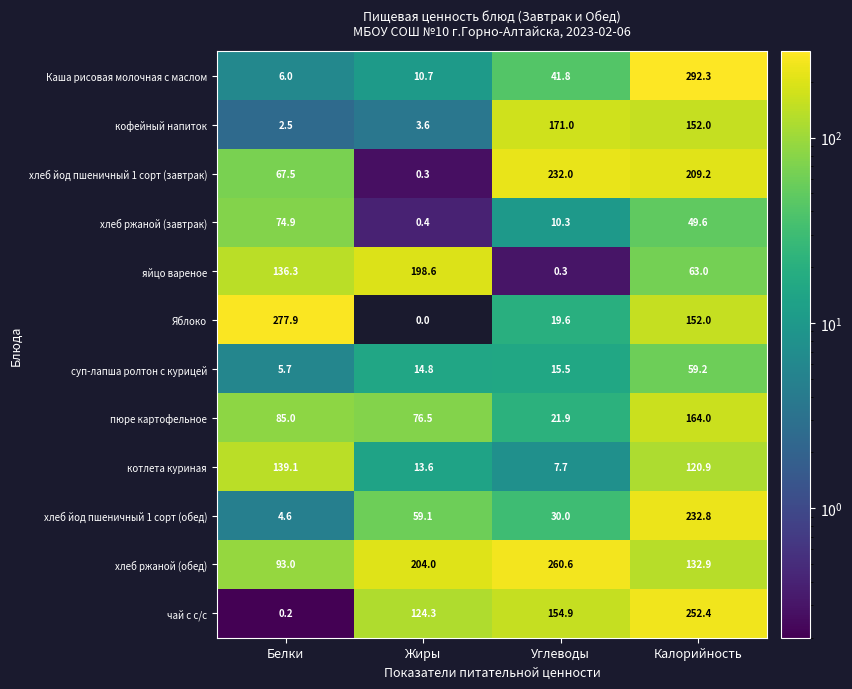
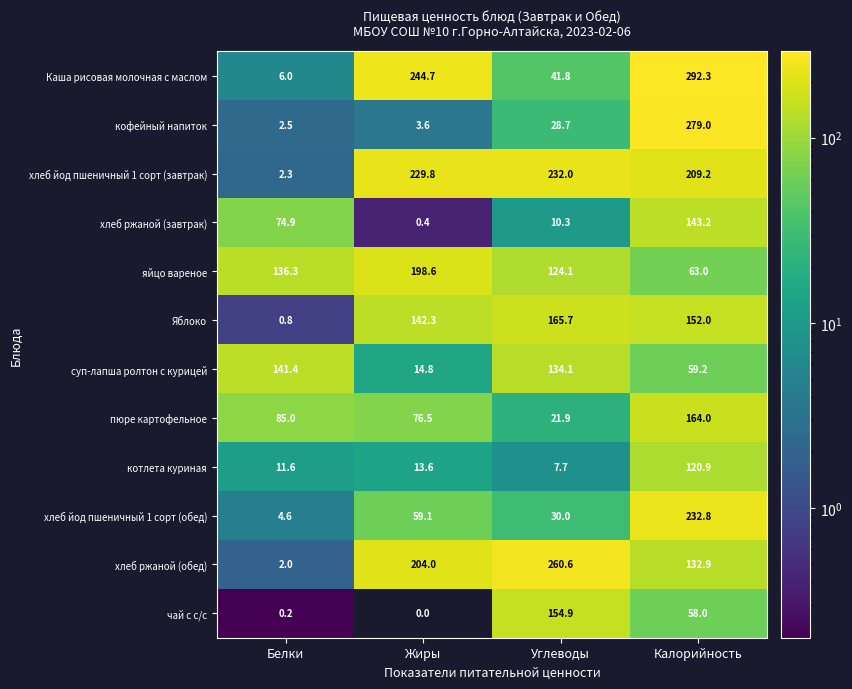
  {
    "Каша рисовая молочная с маслом": {
      "Белки": 6.0,
-     "Жиры": 10.7,
+     "Жиры": 244.7,
      "Углеводы": 41.8,
      "Калорийность": 292.3
    },
    "кофейный напиток": {
      "Белки": 2.5,
      "Жиры": 3.6,
-     "Углеводы": 171.0,
-     "Калорийность": 152.0
+     "Углеводы": 28.7,
+     "Калорийность": 279.0
    },
    "хлеб йод пшеничный 1 сорт (завтрак)": {
-     "Белки": 67.5,
-     "Жиры": 0.3,
+     "Белки": 2.3,
+     "Жиры": 229.8,
      "Углеводы": 232.0,
      "Калорийность": 209.2
    },
    "хлеб ржаной (завтрак)": {
      "Белки": 74.9,
      "Жиры": 0.4,
      "Углеводы": 10.3,
-     "Калорийность": 49.6
+     "Калорийность": 143.2
    },
    "яйцо вареное": {
      "Белки": 136.3,
      "Жиры": 198.6,
-     "Углеводы": 0.3,
+     "Углеводы": 124.1,
      "Калорийность": 63.0
    },
    "Яблоко": {
-     "Белки": 277.9,
-     "Жиры": 0.0,
-     "Углеводы": 19.6,
+     "Белки": 0.8,
+     "Жиры": 142.3,
+     "Углеводы": 165.7,
      "Калорийность": 152.0
    },
    "суп-лапша ролтон с курицей": {
-     "Белки": 5.7,
+     "Белки": 141.4,
      "Жиры": 14.8,
-     "Углеводы": 15.5,
+     "Углеводы": 134.1,
      "Калорийность": 59.2
    },
    "пюре картофельное": {
      "Белки": 85.0,
      "Жиры": 76.5,
      "Углеводы": 21.9,
      "Калорийность": 164.0
    },
    "котлета куриная": {
-     "Белки": 139.1,
+     "Белки": 11.6,
      "Жиры": 13.6,
      "Углеводы": 7.7,
      "Калорийность": 120.9
    },
    "хлеб йод пшеничный 1 сорт (обед)": {
      "Белки": 4.6,
      "Жиры": 59.1,
      "Углеводы": 30.0,
      "Калорийность": 232.8
    },
    "хлеб ржаной (обед)": {
-     "Белки": 93.0,
+     "Белки": 2.0,
      "Жиры": 204.0,
      "Углеводы": 260.6,
      "Калорийность": 132.9
    },
    "чай с с/с": {
      "Белки": 0.2,
-     "Жиры": 124.3,
+     "Жиры": 0.0,
      "Углеводы": 154.9,
-     "Калорийность": 252.4
+     "Калорийность": 58.0
    }
  }
